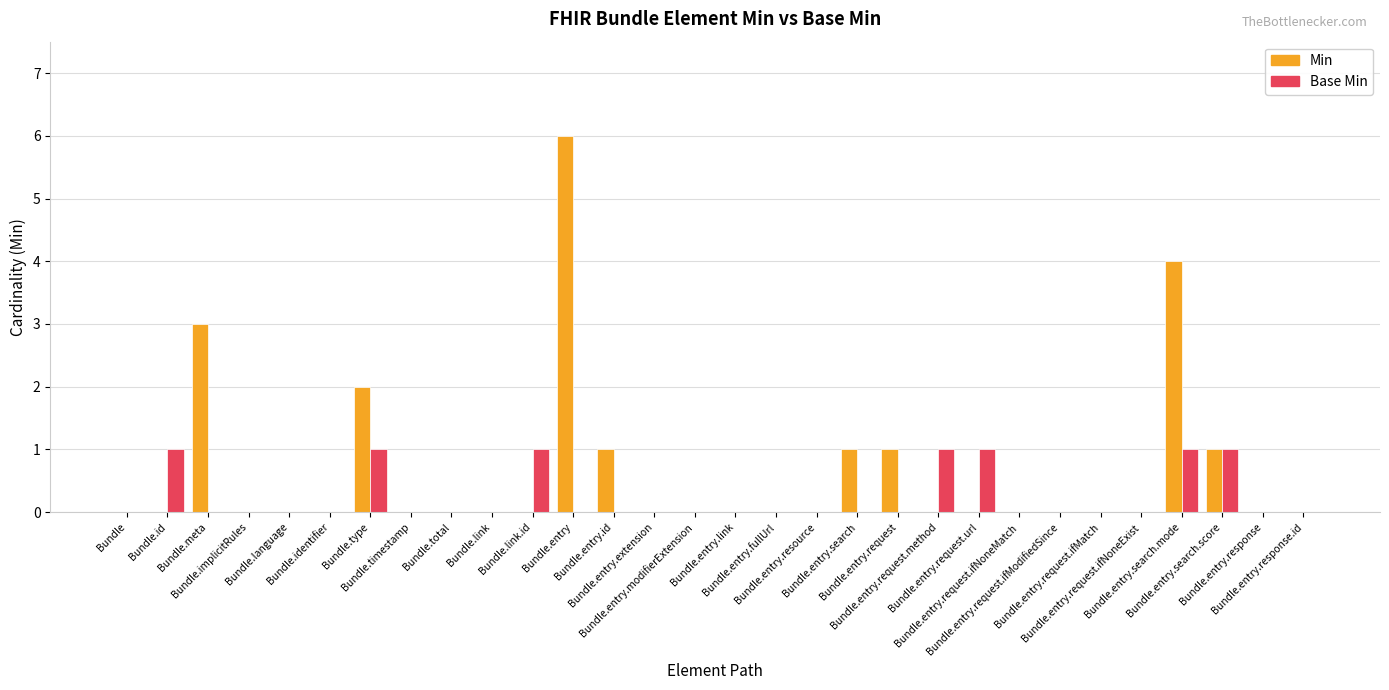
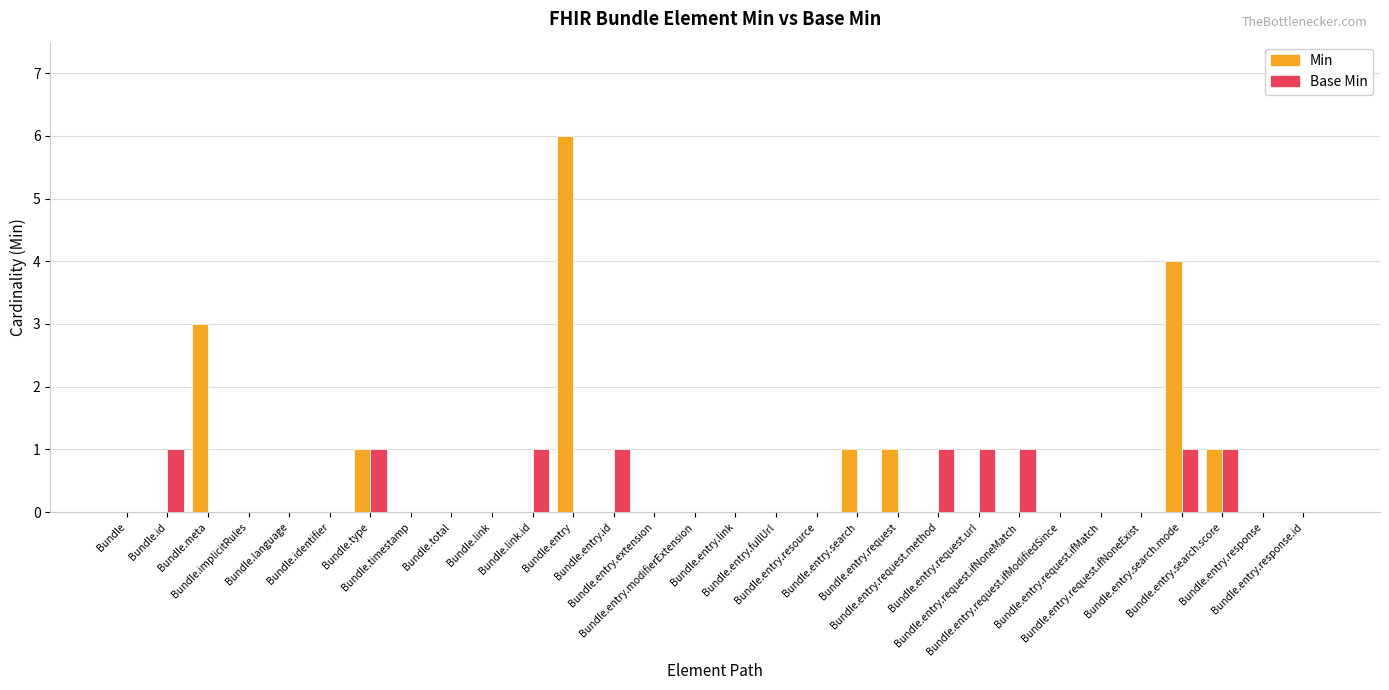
  {
    "Min": {
      "Bundle": 0,
      "Bundle.id": 0,
      "Bundle.meta": 3,
      "Bundle.implicitRules": 0,
      "Bundle.language": 0,
      "Bundle.identifier": 0,
-     "Bundle.type": 2,
+     "Bundle.type": 1,
      "Bundle.timestamp": 0,
      "Bundle.total": 0,
      "Bundle.link": 0,
      "Bundle.link.id": 0,
      "Bundle.entry": 6,
-     "Bundle.entry.id": 1,
+     "Bundle.entry.id": 0,
      "Bundle.entry.extension": 0,
      "Bundle.entry.modifierExtension": 0,
      "Bundle.entry.link": 0,
      "Bundle.entry.fullUrl": 0,
      "Bundle.entry.resource": 0,
      "Bundle.entry.search": 1,
      "Bundle.entry.request": 1,
      "Bundle.entry.request.method": 0,
      "Bundle.entry.request.url": 0,
      "Bundle.entry.request.ifNoneMatch": 0,
      "Bundle.entry.request.ifModifiedSince": 0,
      "Bundle.entry.request.ifMatch": 0,
      "Bundle.entry.request.ifNoneExist": 0,
      "Bundle.entry.search.mode": 4,
      "Bundle.entry.search.score": 1,
      "Bundle.entry.response": 0,
      "Bundle.entry.response.id": 0
    },
    "Base Min": {
      "Bundle": 0,
      "Bundle.id": 1,
      "Bundle.meta": 0,
      "Bundle.implicitRules": 0,
      "Bundle.language": 0,
      "Bundle.identifier": 0,
      "Bundle.type": 1,
      "Bundle.timestamp": 0,
      "Bundle.total": 0,
      "Bundle.link": 0,
      "Bundle.link.id": 1,
      "Bundle.entry": 0,
-     "Bundle.entry.id": 0,
+     "Bundle.entry.id": 1,
      "Bundle.entry.extension": 0,
      "Bundle.entry.modifierExtension": 0,
      "Bundle.entry.link": 0,
      "Bundle.entry.fullUrl": 0,
      "Bundle.entry.resource": 0,
      "Bundle.entry.search": 0,
      "Bundle.entry.request": 0,
      "Bundle.entry.request.method": 1,
      "Bundle.entry.request.url": 1,
-     "Bundle.entry.request.ifNoneMatch": 0,
+     "Bundle.entry.request.ifNoneMatch": 1,
      "Bundle.entry.request.ifModifiedSince": 0,
      "Bundle.entry.request.ifMatch": 0,
      "Bundle.entry.request.ifNoneExist": 0,
      "Bundle.entry.search.mode": 1,
      "Bundle.entry.search.score": 1,
      "Bundle.entry.response": 0,
      "Bundle.entry.response.id": 0
    }
  }
